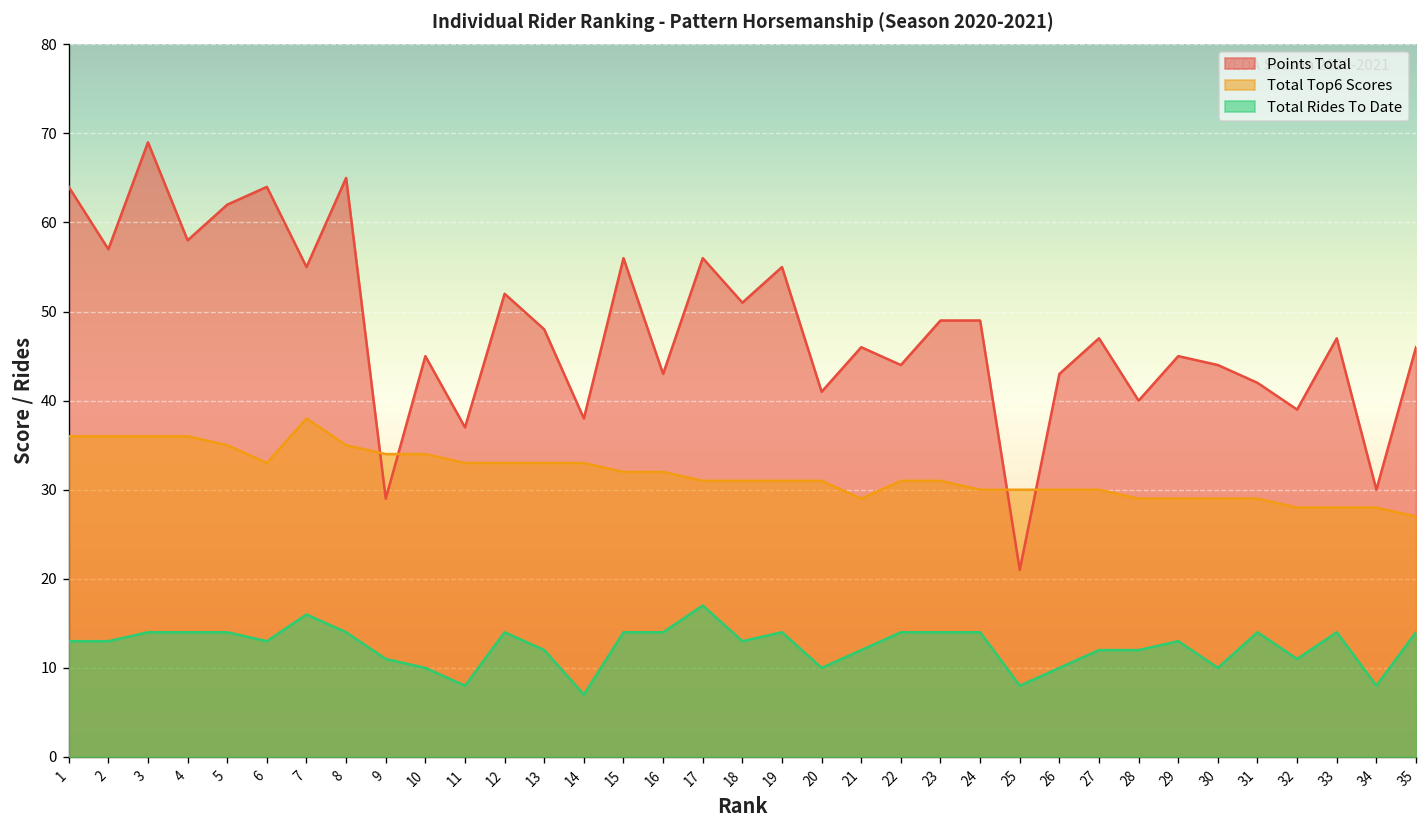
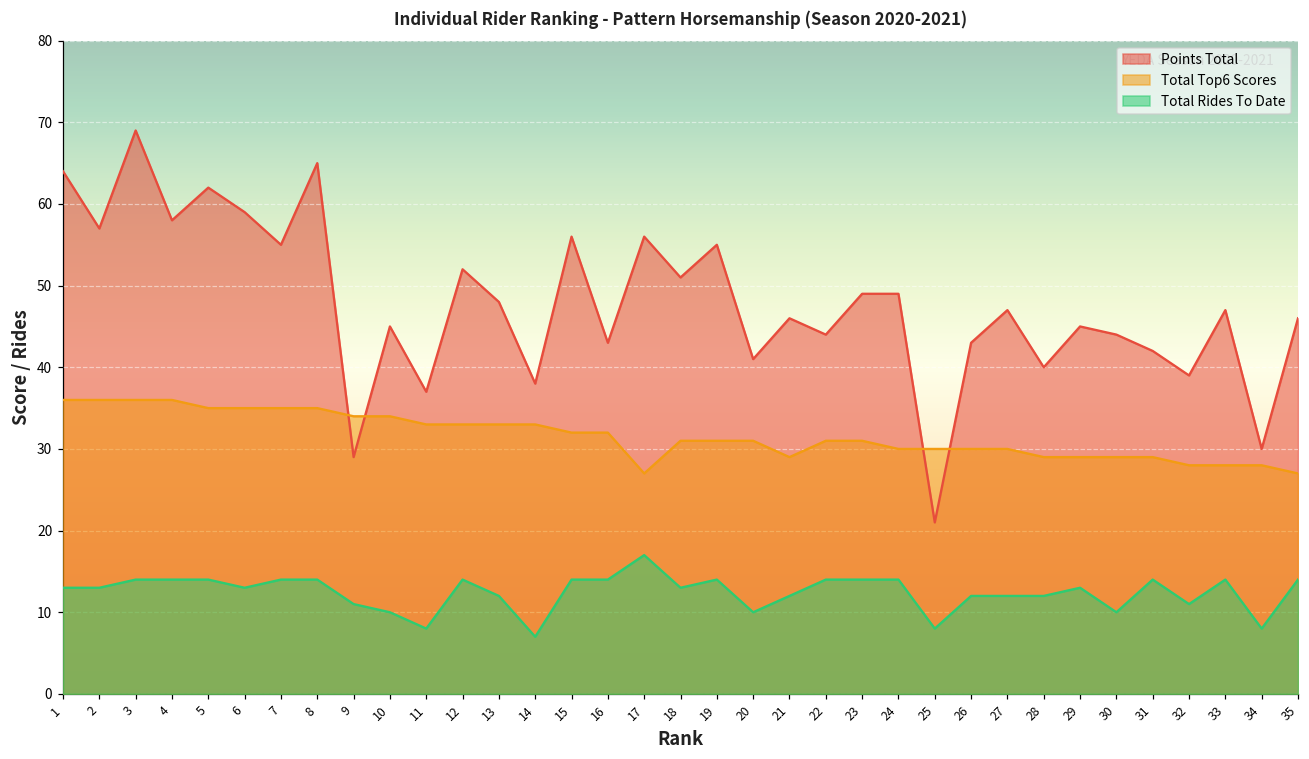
  {
    "Points Total": {
      "1": 64,
      "2": 57,
      "3": 69,
      "4": 58,
      "5": 62,
-     "6": 64,
+     "6": 59,
      "7": 55,
      "8": 65,
      "9": 29,
      "10": 45,
      "11": 37,
      "12": 52,
      "13": 48,
      "14": 38,
      "15": 56,
      "16": 43,
      "17": 56,
      "18": 51,
      "19": 55,
      "20": 41,
      "21": 46,
      "22": 44,
      "23": 49,
      "24": 49,
      "25": 21,
      "26": 43,
      "27": 47,
      "28": 40,
      "29": 45,
      "30": 44,
      "31": 42,
      "32": 39,
      "33": 47,
      "34": 30,
      "35": 46
    },
    "Total Top6 Scores": {
      "1": 36,
      "2": 36,
      "3": 36,
      "4": 36,
      "5": 35,
-     "6": 33,
-     "7": 38,
+     "6": 35,
+     "7": 35,
      "8": 35,
      "9": 34,
      "10": 34,
      "11": 33,
      "12": 33,
      "13": 33,
      "14": 33,
      "15": 32,
      "16": 32,
-     "17": 31,
+     "17": 27,
      "18": 31,
      "19": 31,
      "20": 31,
      "21": 29,
      "22": 31,
      "23": 31,
      "24": 30,
      "25": 30,
      "26": 30,
      "27": 30,
      "28": 29,
      "29": 29,
      "30": 29,
      "31": 29,
      "32": 28,
      "33": 28,
      "34": 28,
      "35": 27
    },
    "Total Rides To Date": {
      "1": 13,
      "2": 13,
      "3": 14,
      "4": 14,
      "5": 14,
      "6": 13,
-     "7": 16,
+     "7": 14,
      "8": 14,
      "9": 11,
      "10": 10,
      "11": 8,
      "12": 14,
      "13": 12,
      "14": 7,
      "15": 14,
      "16": 14,
      "17": 17,
      "18": 13,
      "19": 14,
      "20": 10,
      "21": 12,
      "22": 14,
      "23": 14,
      "24": 14,
      "25": 8,
-     "26": 10,
+     "26": 12,
      "27": 12,
      "28": 12,
      "29": 13,
      "30": 10,
      "31": 14,
      "32": 11,
      "33": 14,
      "34": 8,
      "35": 14
    }
  }
